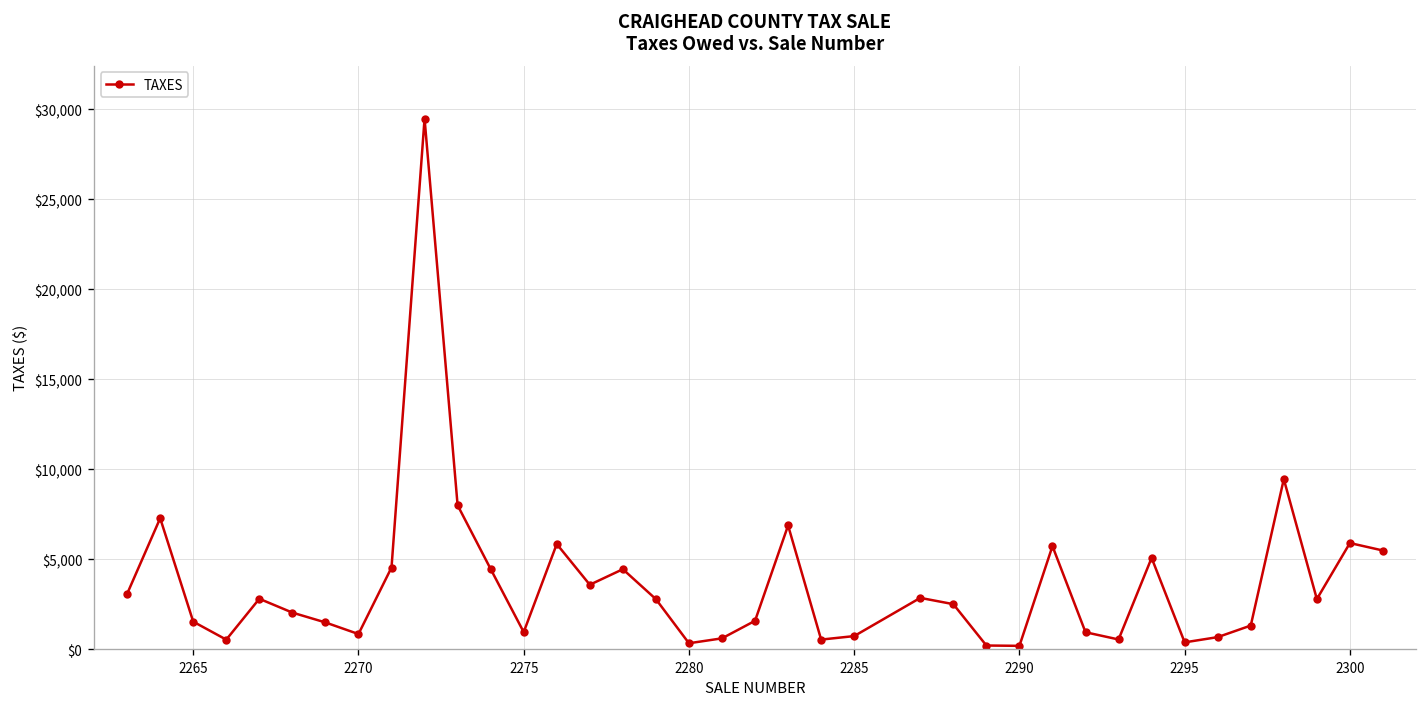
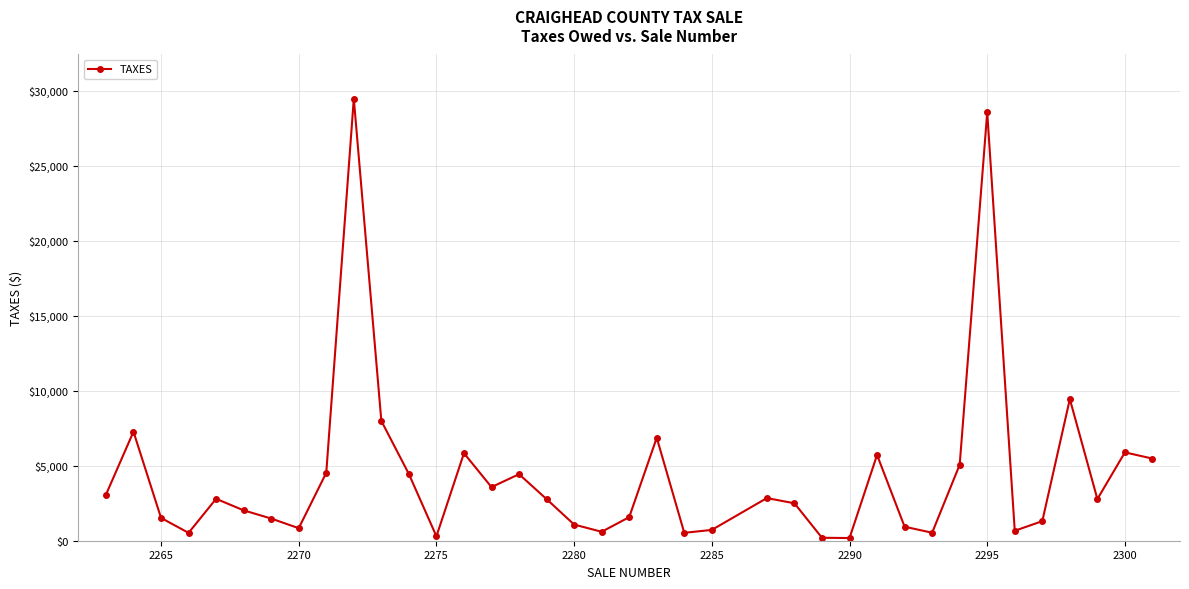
  {
    "2265": "$1,500",
    "2270": "$800",
-   "2275": "$900",
-   "2280": "$300",
+   "2275": "$300",
+   "2280": "$1,100",
    "2285": "$700",
    "2290": "$200",
-   "2295": "$400",
+   "2295": "$28,600",
    "2300": "$5,900"
  }
